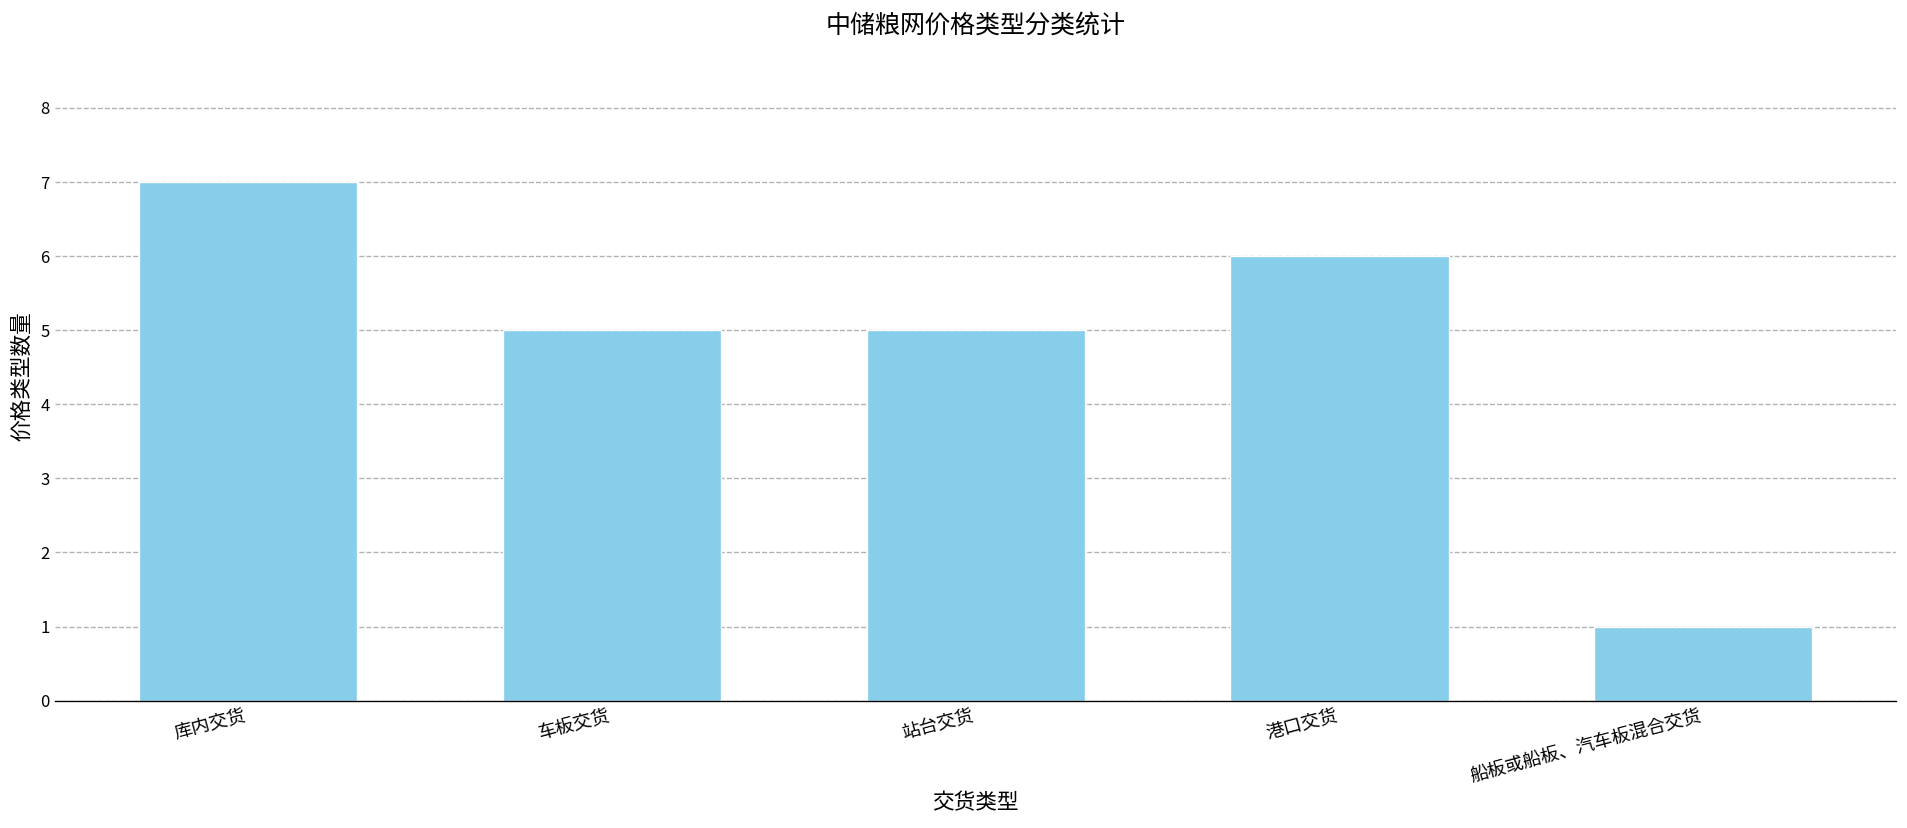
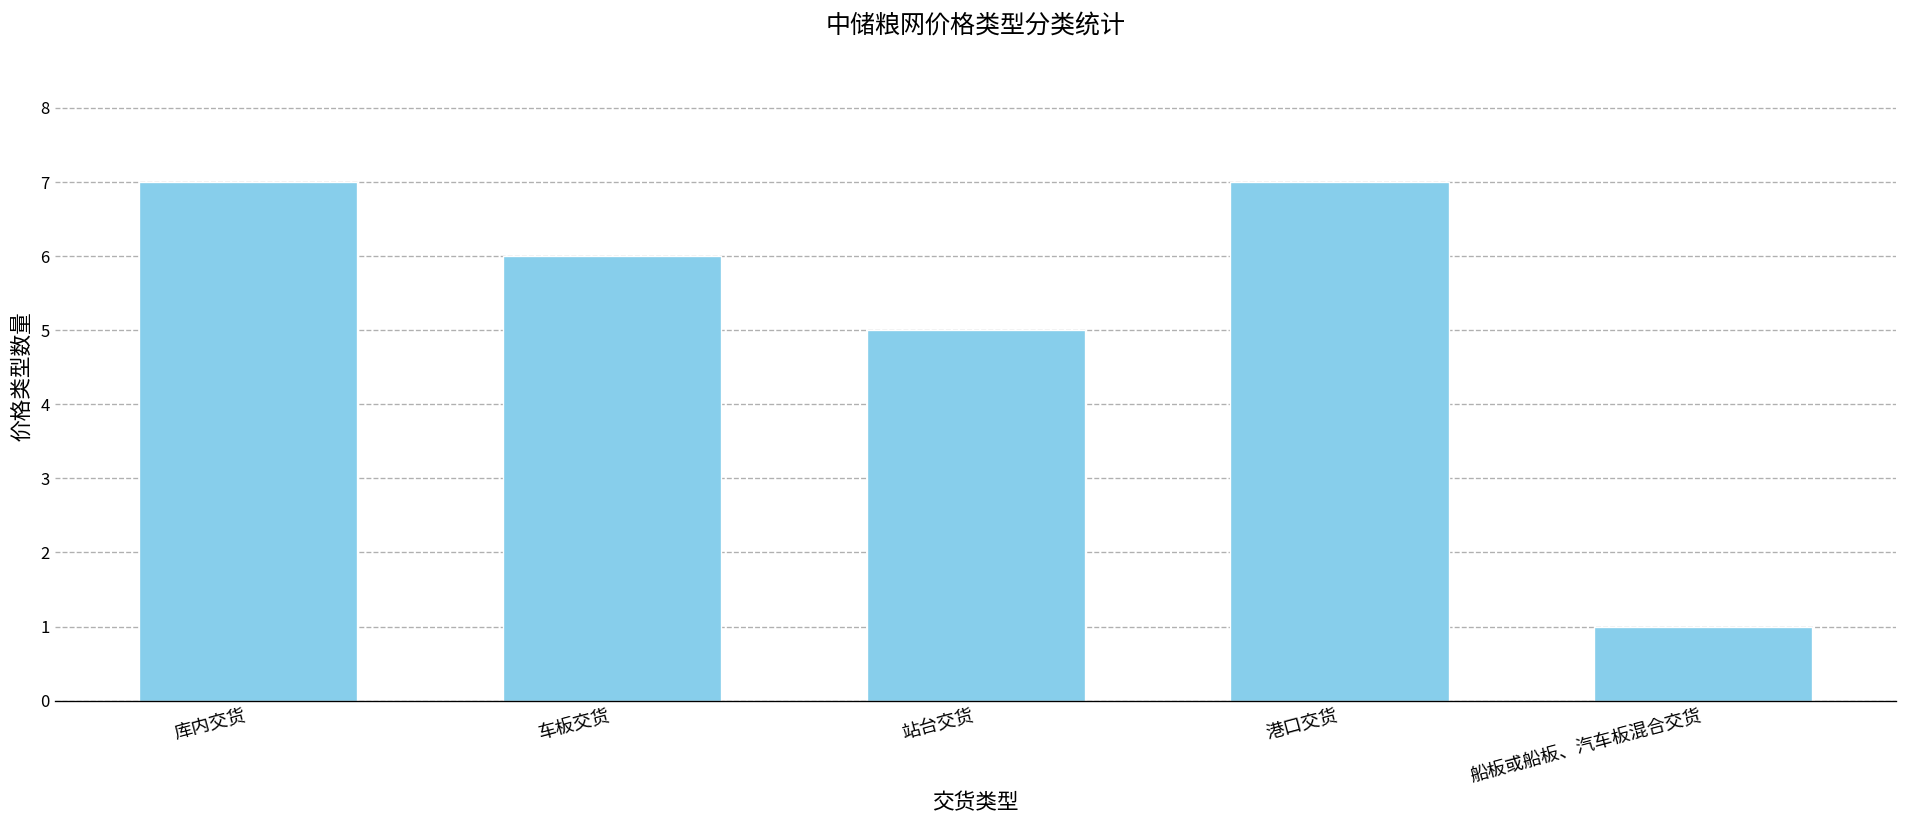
  {
    "库内交货": 7,
-   "车板交货": 5,
+   "车板交货": 6,
    "站台交货": 5,
-   "港口交货": 6,
+   "港口交货": 7,
    "船板或船板、汽车板混合交货": 1
  }
